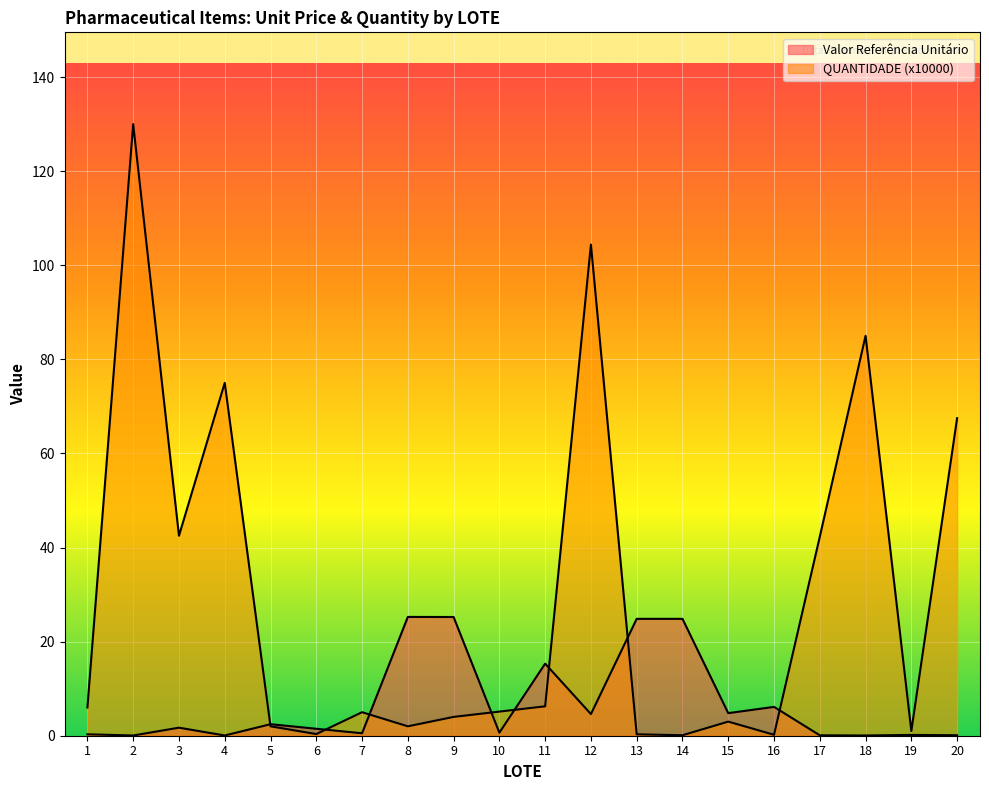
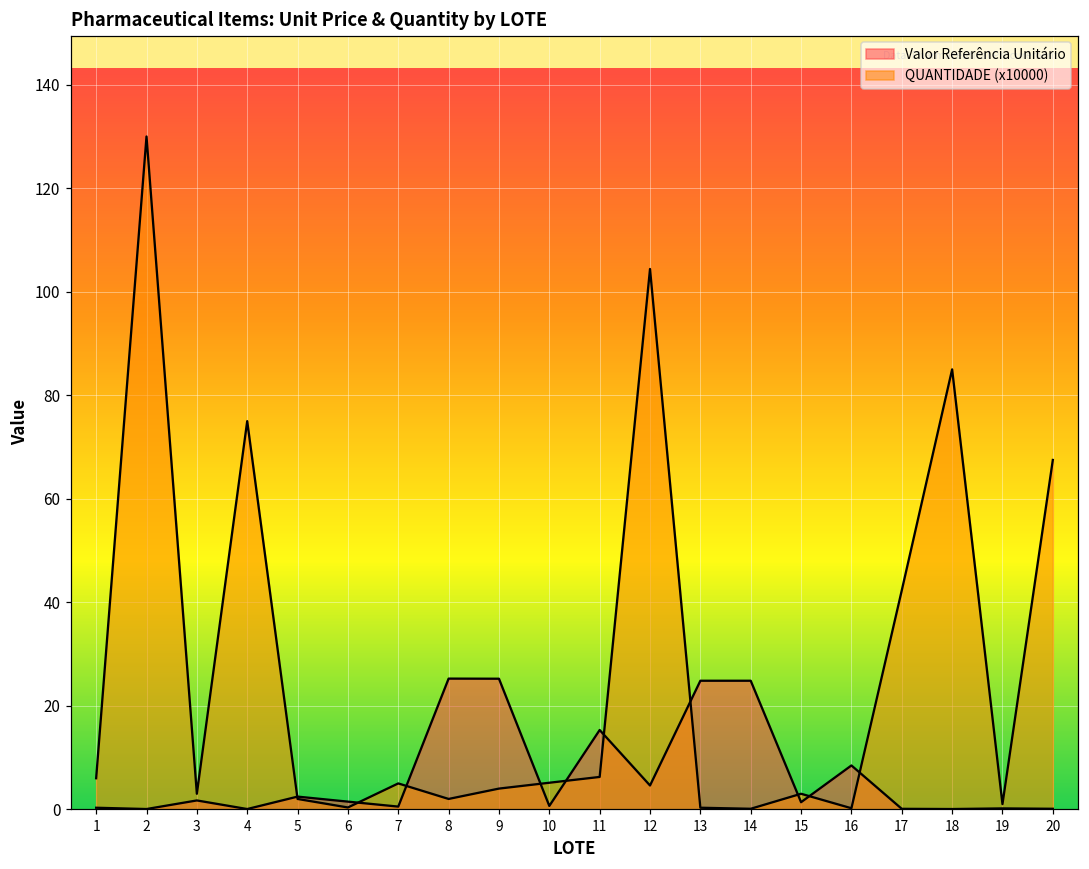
  {
    "Valor Referência Unitário": {
      "1": 0,
      "2": 0,
      "3": 2,
      "4": 0,
      "6": 1,
      "7": 1,
      "8": 25,
      "9": 25,
      "10": 1,
      "11": 15,
      "12": 5,
      "13": 25,
      "14": 25,
-     "15": 5,
-     "16": 6,
+     "15": 1,
+     "16": 8,
      "17": 0,
      "18": 0,
      "19": 0,
      "20": 0
    },
    "QUANTIDADE (x10000)": {
      "1": 6,
      "2": 130,
-     "3": 43,
+     "3": 3,
      "4": 75,
      "6": 0,
      "7": 5,
      "8": 2,
      "9": 4,
      "10": 5,
      "11": 6,
      "12": 104,
      "13": 0,
      "14": 0,
      "15": 3,
      "16": 0,
      "17": 42,
      "18": 85,
      "19": 1,
      "20": 68
    }
  }
